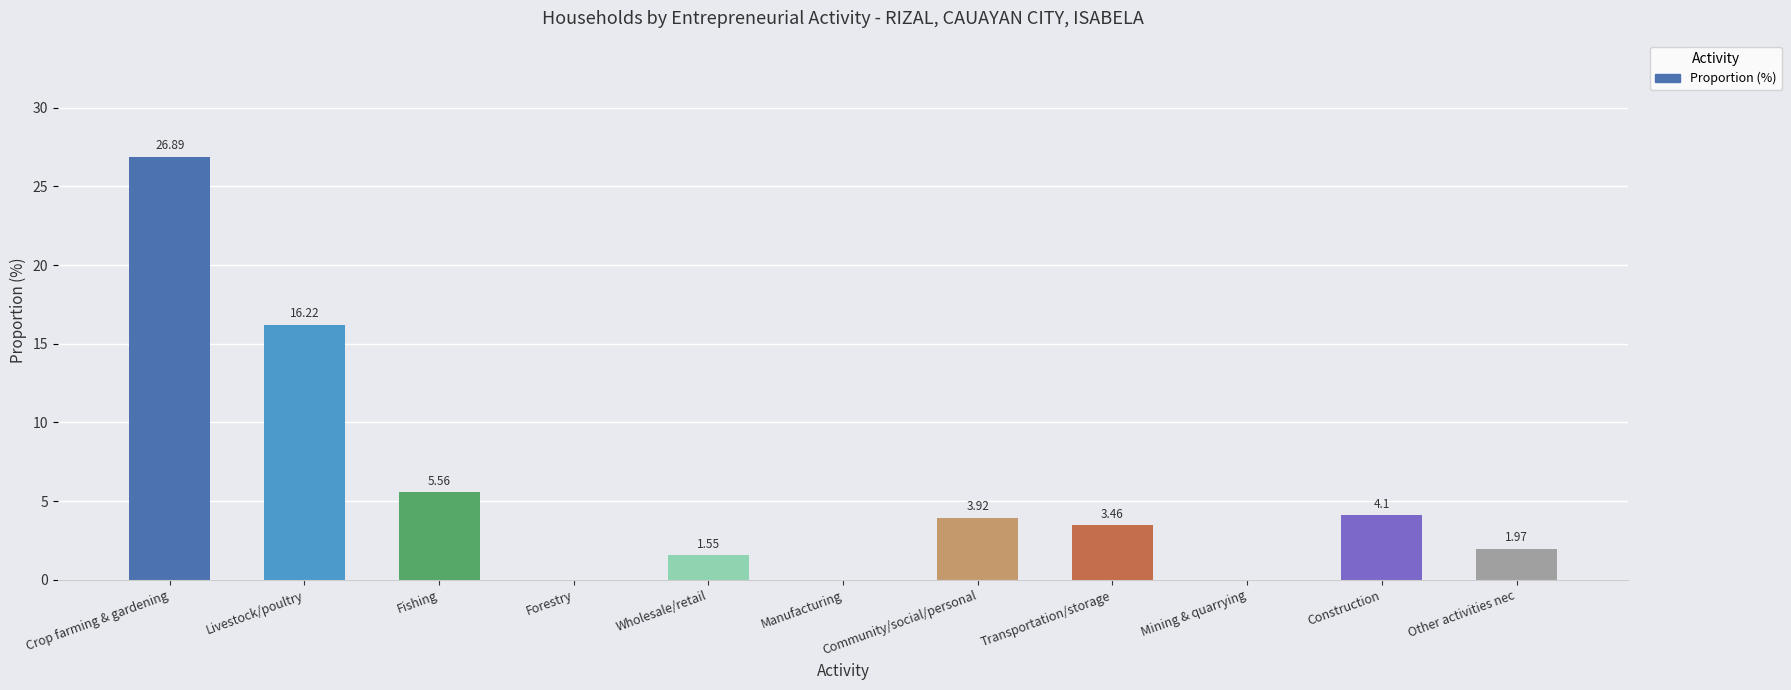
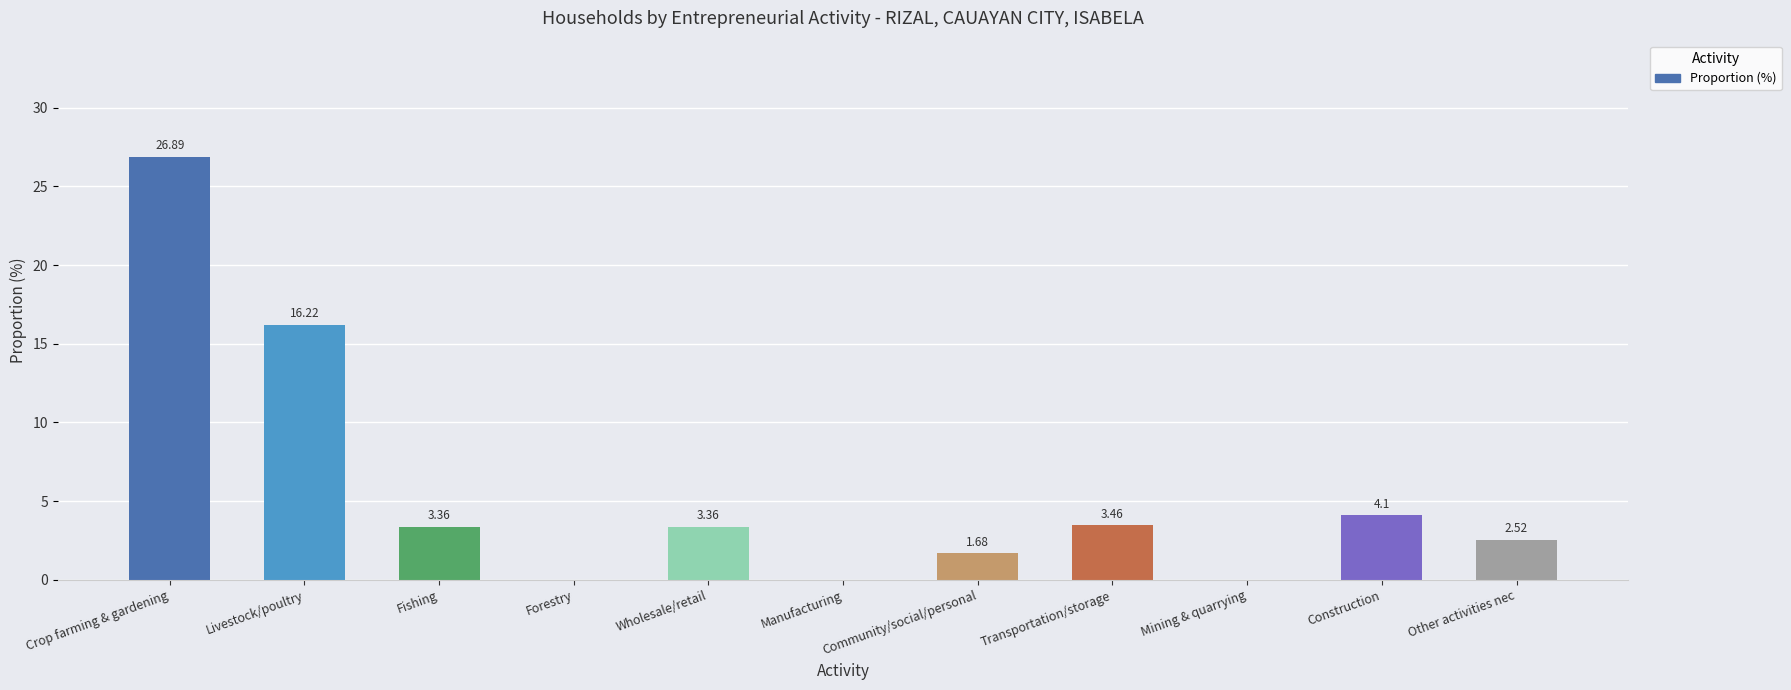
  {
    "Crop farming & gardening": 26.89,
    "Livestock/poultry": 16.22,
-   "Fishing": 5.56,
-   "Wholesale/retail": 1.55,
-   "Community/social/personal": 3.92,
+   "Fishing": 3.36,
+   "Wholesale/retail": 3.36,
+   "Community/social/personal": 1.68,
    "Transportation/storage": 3.46,
    "Construction": 4.1,
-   "Other activities nec": 1.97
+   "Other activities nec": 2.52
  }
